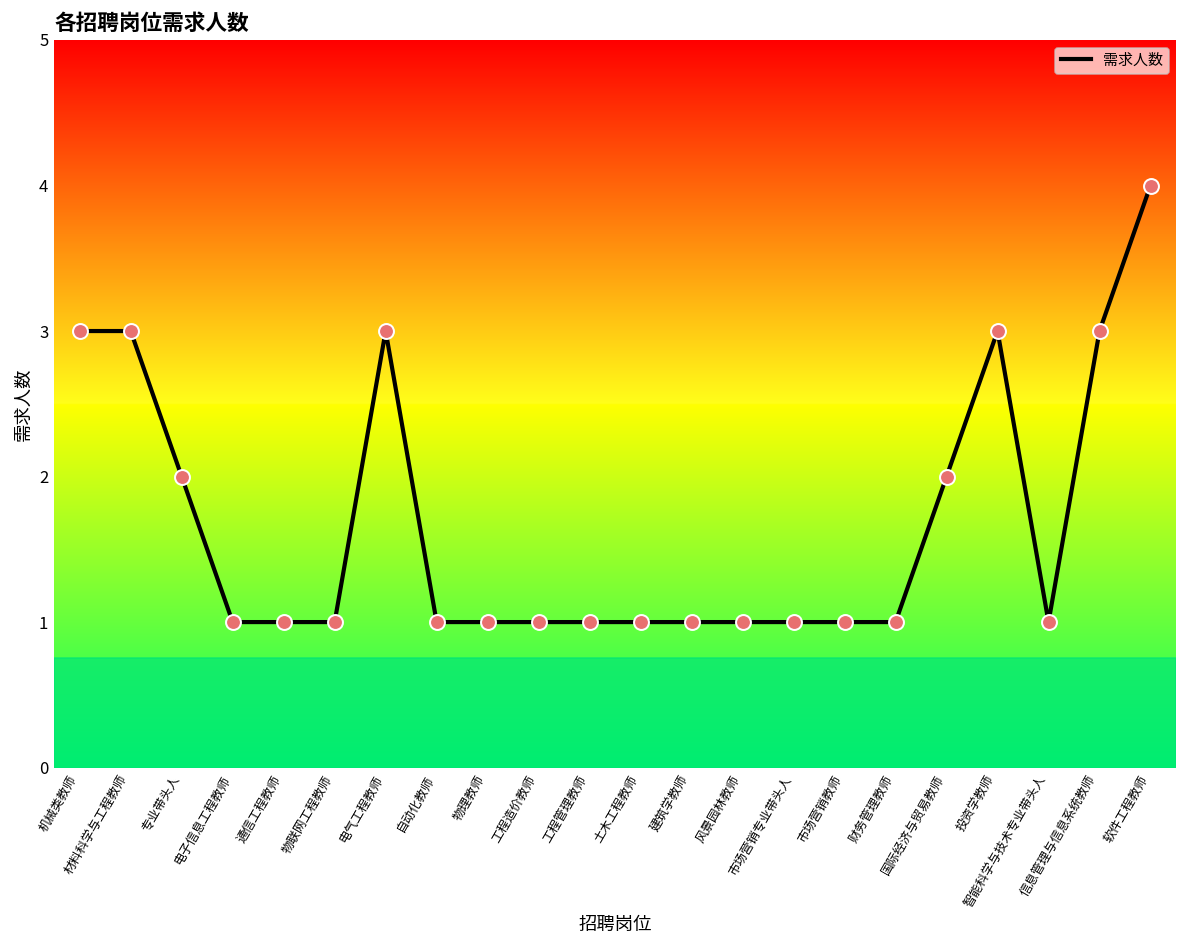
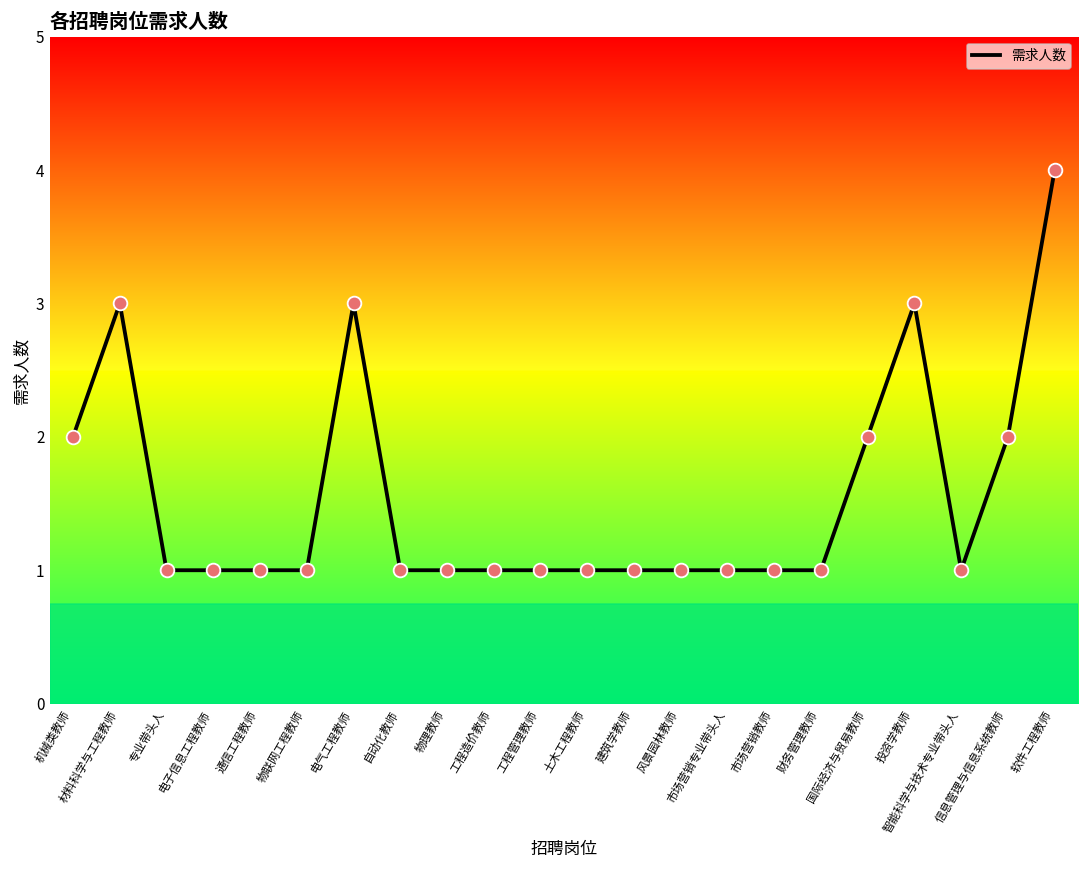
  {
-   "机械类教师": 3,
+   "机械类教师": 2,
    "材料科学与工程教师": 3,
-   "专业带头人": 2,
+   "专业带头人": 1,
    "电子信息工程教师": 1,
    "通信工程教师": 1,
    "物联网工程教师": 1,
    "电气工程教师": 3,
    "自动化教师": 1,
    "物理教师": 1,
    "工程造价教师": 1,
    "工程管理教师": 1,
    "土木工程教师": 1,
    "建筑学教师": 1,
    "风景园林教师": 1,
    "市场营销专业带头人": 1,
    "市场营销教师": 1,
    "财务管理教师": 1,
    "国际经济与贸易教师": 2,
    "投资学教师": 3,
    "智能科学与技术专业带头人": 1,
-   "信息管理与信息系统教师": 3,
+   "信息管理与信息系统教师": 2,
    "软件工程教师": 4
  }
